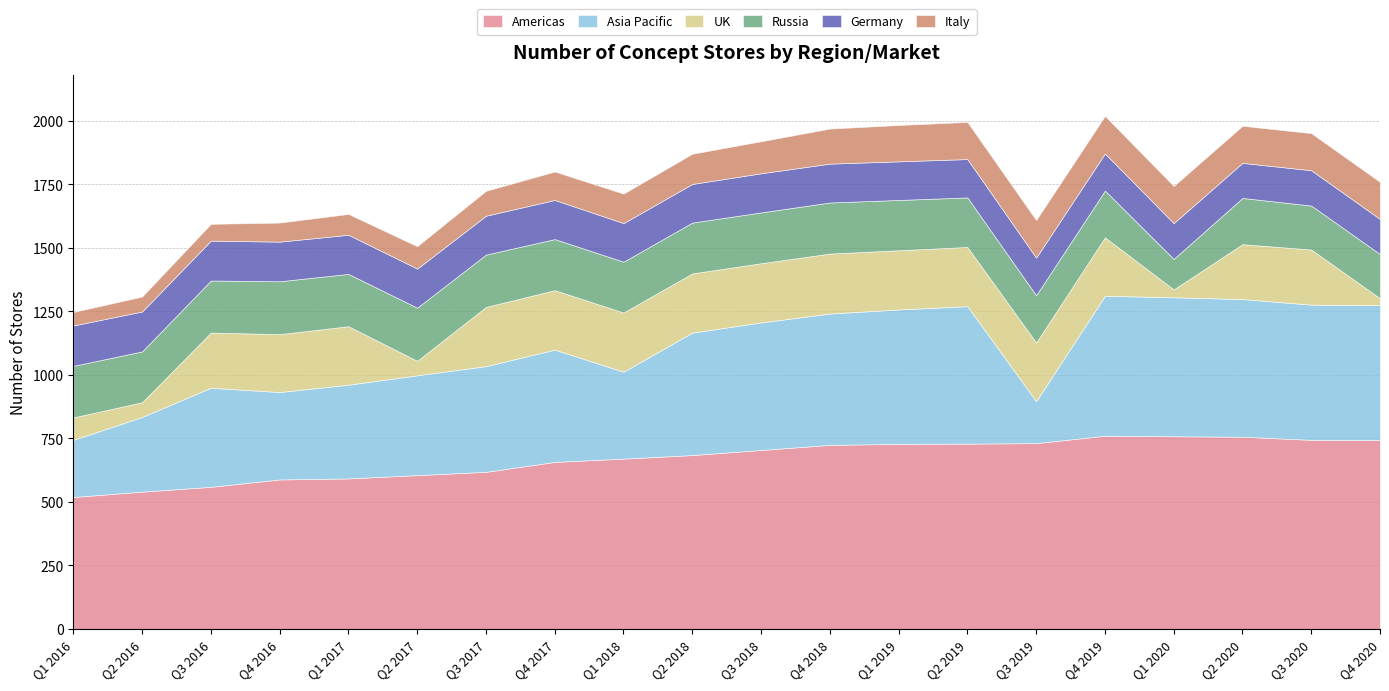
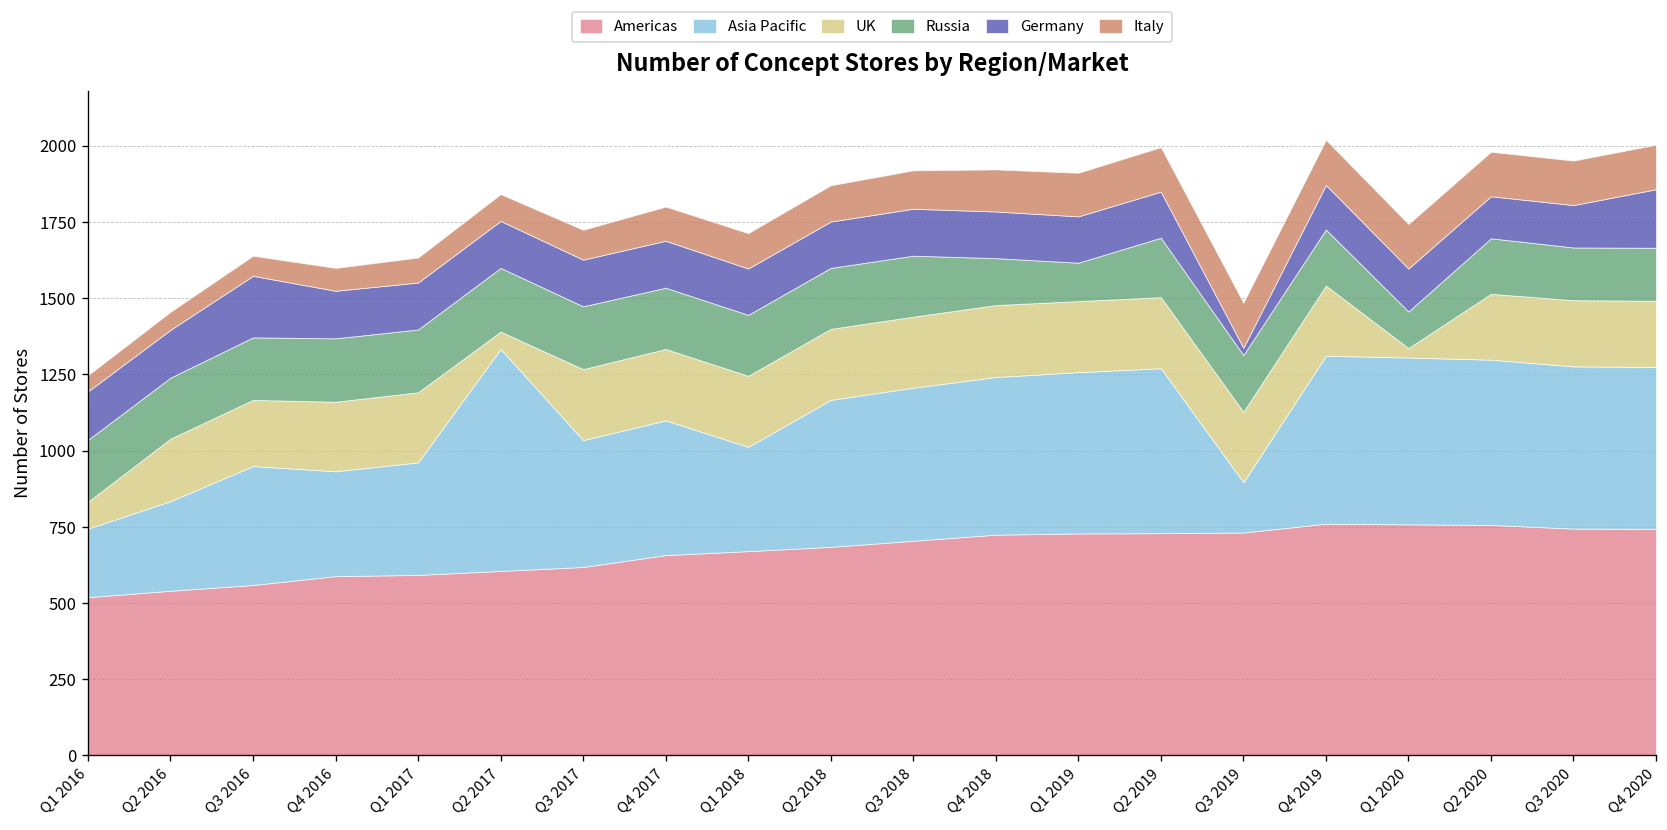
  {
    "Asia Pacific": {
      "Q1 2016": 230,
      "Q2 2016": 290,
      "Q3 2016": 390,
      "Q4 2016": 340,
      "Q1 2017": 370,
-     "Q2 2017": 390,
+     "Q2 2017": 730,
      "Q3 2017": 420,
      "Q4 2017": 440,
      "Q1 2018": 340,
      "Q2 2018": 480,
      "Q3 2018": 500,
      "Q4 2018": 520,
      "Q1 2019": 530,
      "Q2 2019": 540,
      "Q3 2019": 170,
      "Q4 2019": 550,
      "Q1 2020": 550,
      "Q2 2020": 540,
      "Q3 2020": 530,
      "Q4 2020": 530
    },
    "UK": {
      "Q1 2016": 90,
-     "Q2 2016": 60,
+     "Q2 2016": 210,
      "Q3 2016": 220,
      "Q4 2016": 230,
      "Q1 2017": 230,
      "Q2 2017": 60,
      "Q3 2017": 230,
      "Q4 2017": 230,
      "Q1 2018": 230,
      "Q2 2018": 230,
      "Q3 2018": 230,
      "Q4 2018": 240,
      "Q1 2019": 230,
      "Q2 2019": 230,
      "Q3 2019": 230,
      "Q4 2019": 230,
      "Q1 2020": 30,
      "Q2 2020": 220,
      "Q3 2020": 220,
-     "Q4 2020": 30
+     "Q4 2020": 220
    },
    "Russia": {
      "Q1 2016": 200,
      "Q2 2016": 200,
      "Q3 2016": 210,
      "Q4 2016": 210,
      "Q1 2017": 210,
      "Q2 2017": 210,
      "Q3 2017": 210,
      "Q4 2017": 200,
      "Q1 2018": 200,
      "Q2 2018": 200,
      "Q3 2018": 200,
-     "Q4 2018": 200,
-     "Q1 2019": 200,
+     "Q4 2018": 150,
+     "Q1 2019": 130,
      "Q2 2019": 200,
      "Q3 2019": 190,
      "Q4 2019": 180,
      "Q1 2020": 120,
      "Q2 2020": 180,
      "Q3 2020": 170,
      "Q4 2020": 170
    },
    "Germany": {
      "Q1 2016": 160,
      "Q2 2016": 160,
-     "Q3 2016": 160,
+     "Q3 2016": 200,
      "Q4 2016": 160,
      "Q1 2017": 150,
      "Q2 2017": 150,
      "Q3 2017": 150,
      "Q4 2017": 150,
      "Q1 2018": 150,
      "Q2 2018": 150,
      "Q3 2018": 150,
      "Q4 2018": 150,
      "Q1 2019": 150,
      "Q2 2019": 150,
-     "Q3 2019": 150,
+     "Q3 2019": 20,
      "Q4 2019": 150,
      "Q1 2020": 140,
      "Q2 2020": 140,
      "Q3 2020": 140,
-     "Q4 2020": 140
+     "Q4 2020": 190
    }
  }
